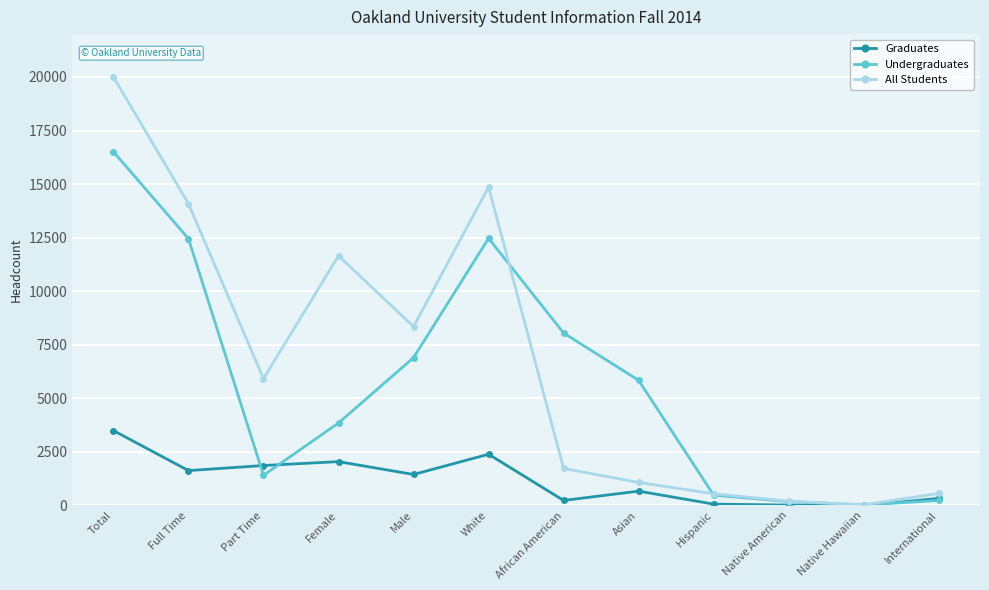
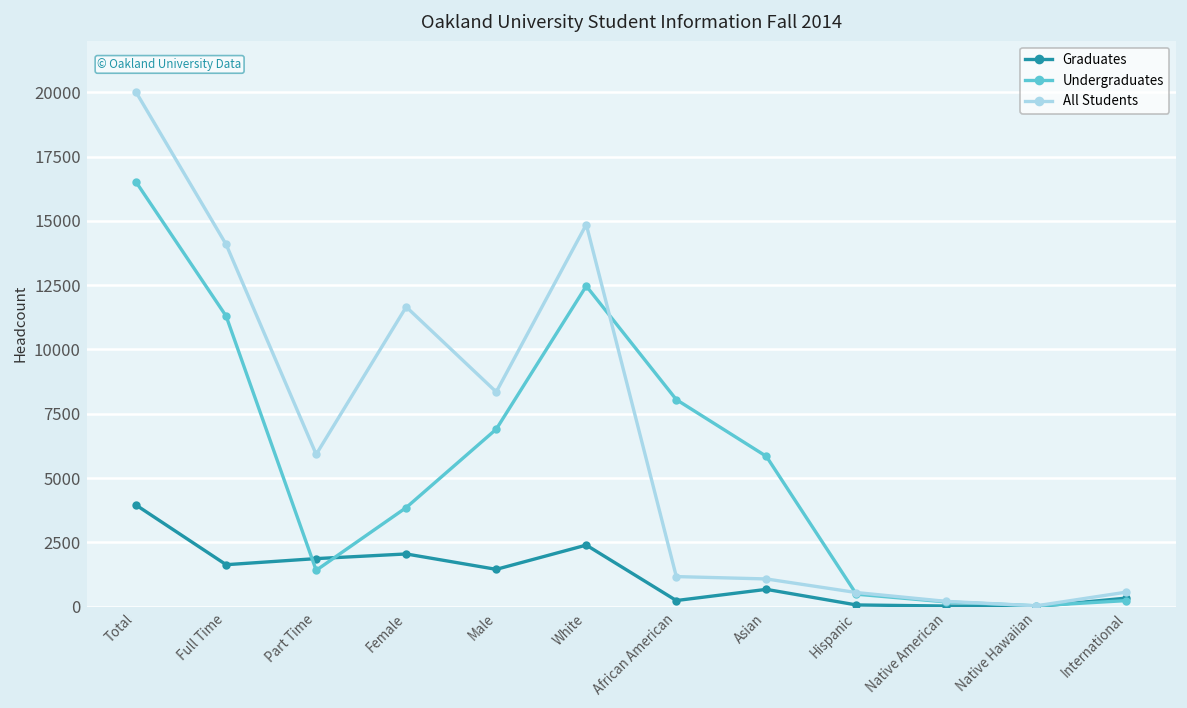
  {
    "Graduates": {
-     "Total": 3500,
+     "Total": 3900,
      "Full Time": 1600,
      "Part Time": 1900,
      "Female": 2000,
      "Male": 1400,
      "White": 2400,
      "African American": 200,
      "Asian": 700,
      "Hispanic": 100,
      "Native American": 0
    },
    "Undergraduates": {
      "Total": 16500,
-     "Full Time": 12500,
+     "Full Time": 11300,
      "Part Time": 1400,
      "Female": 3900,
      "Male": 6900,
      "White": 12500,
      "African American": 8100,
      "Asian": 5800
    },
    "All Students": {
      "Total": 20000,
      "Full Time": 14100,
      "Part Time": 5900,
      "Female": 11700,
      "Male": 8300,
      "White": 14900,
-     "African American": 1700,
+     "African American": 1200,
      "Asian": 1100,
      "International": 600
    }
  }
